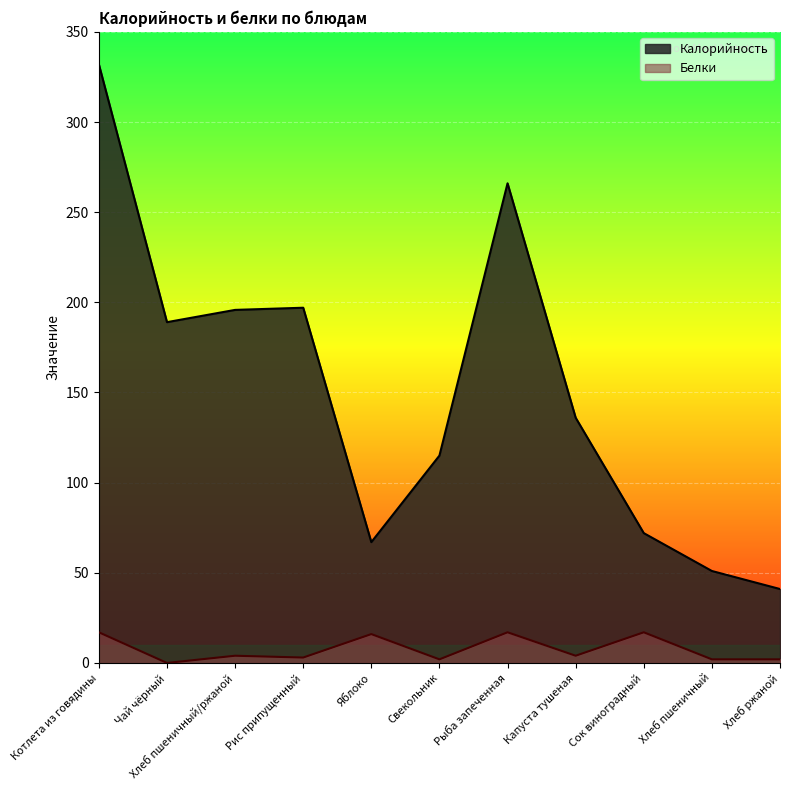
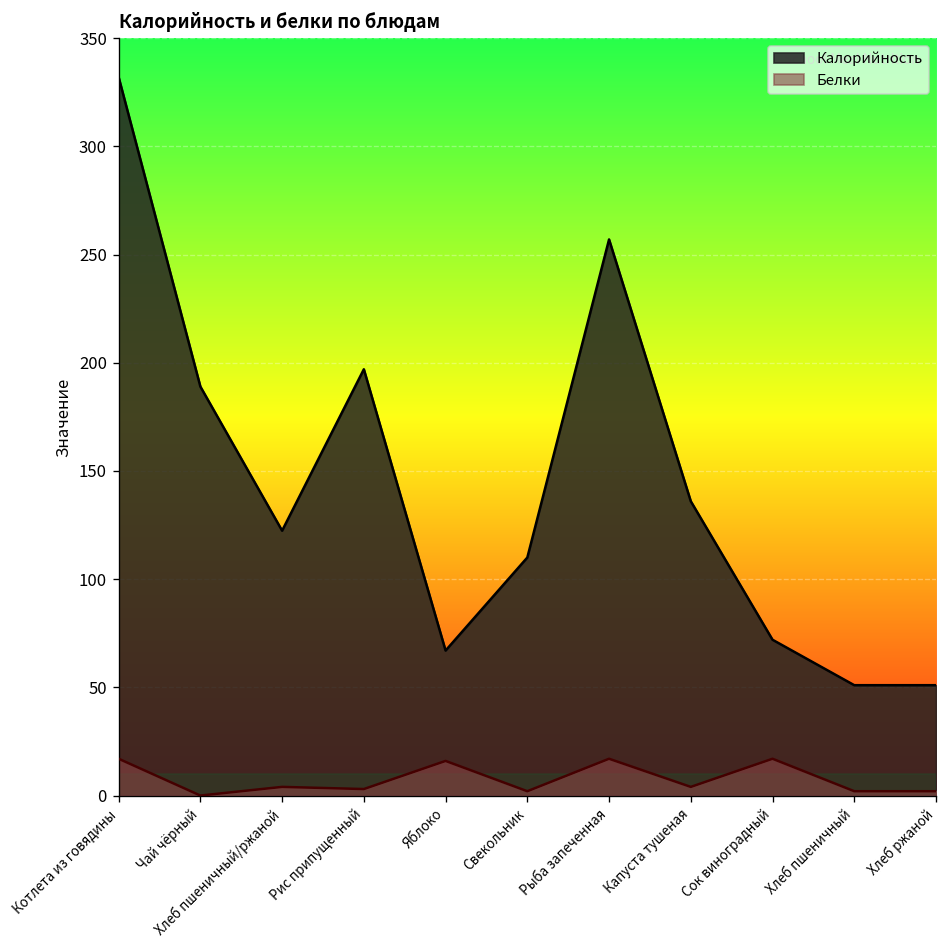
  {
    "Калорийность": {
      "Котлета из говядины": 332,
      "Чай чёрный": 189,
-     "Хлеб пшеничный/ржаной": 196,
+     "Хлеб пшеничный/ржаной": 122,
      "Рис припущенный": 197,
      "Яблоко": 67,
-     "Свекольник": 115,
-     "Рыба запеченная": 266,
+     "Свекольник": 110,
+     "Рыба запеченная": 257,
      "Капуста тушеная": 136,
      "Сок виноградный": 72,
      "Хлеб пшеничный": 51,
-     "Хлеб ржаной": 41
+     "Хлеб ржаной": 51
    },
    "Белки": {
      "Котлета из говядины": 17,
      "Яблоко": 16,
      "Рыба запеченная": 17,
      "Сок виноградный": 17
    }
  }
